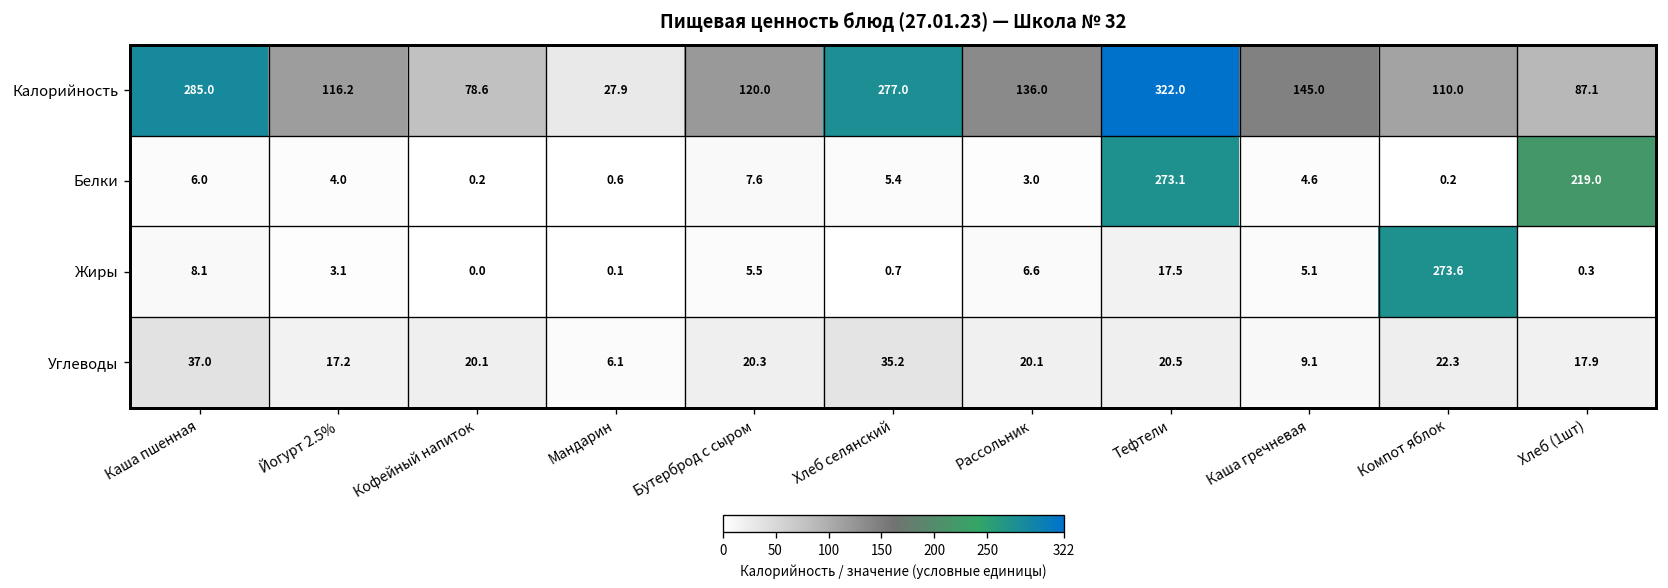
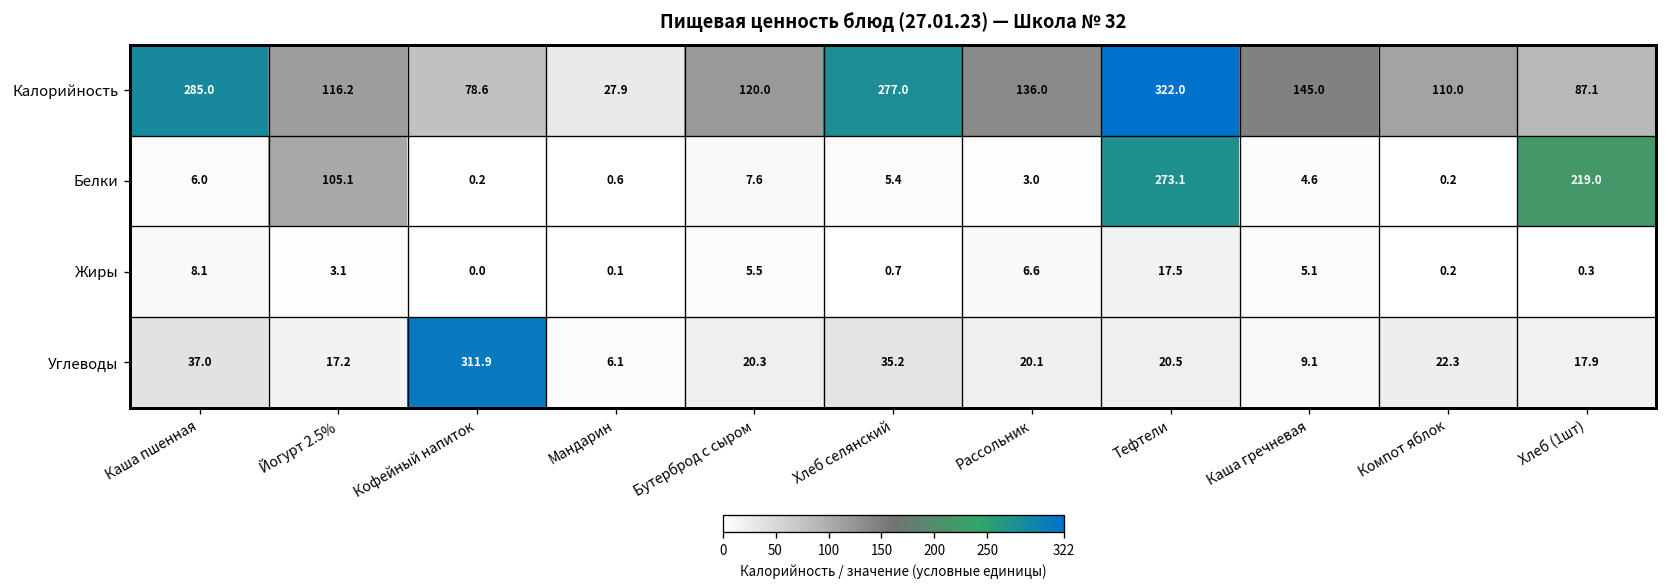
  {
    "Калорийность": {
      "Каша пшенная": 285.0,
      "Йогурт 2.5%": 116.2,
      "Кофейный напиток": 78.6,
      "Мандарин": 27.9,
      "Бутерброд с сыром": 120.0,
      "Хлеб селянский": 277.0,
      "Рассольник": 136.0,
      "Тефтели": 322.0,
      "Каша гречневая": 145.0,
      "Компот яблок": 110.0,
      "Хлеб (1шт)": 87.1
    },
    "Белки": {
      "Каша пшенная": 6.0,
-     "Йогурт 2.5%": 4.0,
+     "Йогурт 2.5%": 105.1,
      "Кофейный напиток": 0.2,
      "Мандарин": 0.6,
      "Бутерброд с сыром": 7.6,
      "Хлеб селянский": 5.4,
      "Рассольник": 3.0,
      "Тефтели": 273.1,
      "Каша гречневая": 4.6,
      "Компот яблок": 0.2,
      "Хлеб (1шт)": 219.0
    },
    "Жиры": {
      "Каша пшенная": 8.1,
      "Йогурт 2.5%": 3.1,
      "Кофейный напиток": 0.0,
      "Мандарин": 0.1,
      "Бутерброд с сыром": 5.5,
      "Хлеб селянский": 0.7,
      "Рассольник": 6.6,
      "Тефтели": 17.5,
      "Каша гречневая": 5.1,
-     "Компот яблок": 273.6,
+     "Компот яблок": 0.2,
      "Хлеб (1шт)": 0.3
    },
    "Углеводы": {
      "Каша пшенная": 37.0,
      "Йогурт 2.5%": 17.2,
-     "Кофейный напиток": 20.1,
+     "Кофейный напиток": 311.9,
      "Мандарин": 6.1,
      "Бутерброд с сыром": 20.3,
      "Хлеб селянский": 35.2,
      "Рассольник": 20.1,
      "Тефтели": 20.5,
      "Каша гречневая": 9.1,
      "Компот яблок": 22.3,
      "Хлеб (1шт)": 17.9
    }
  }
